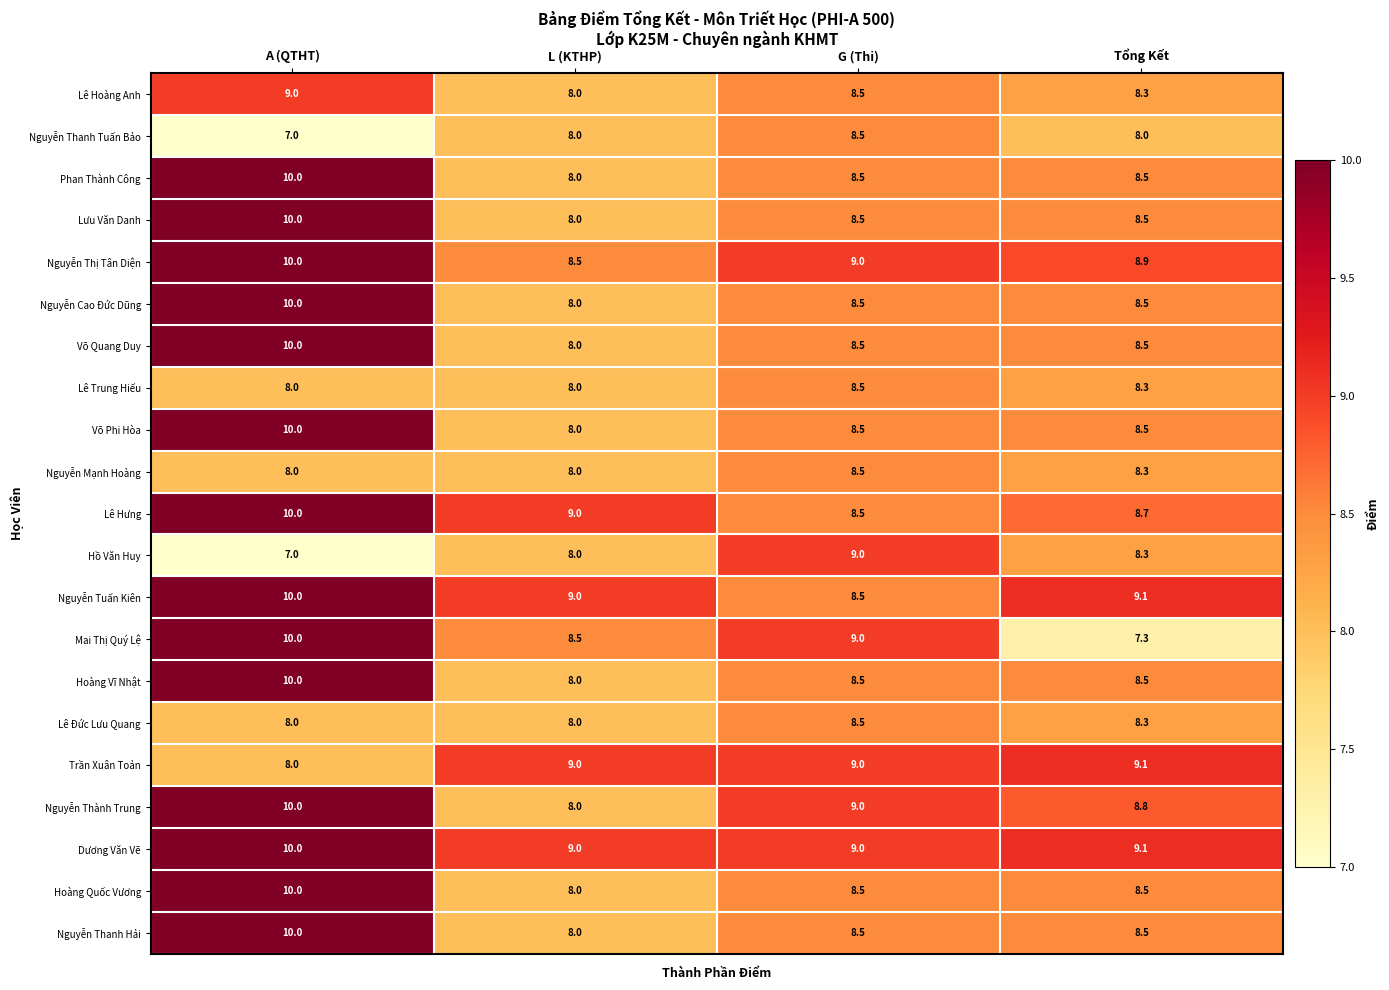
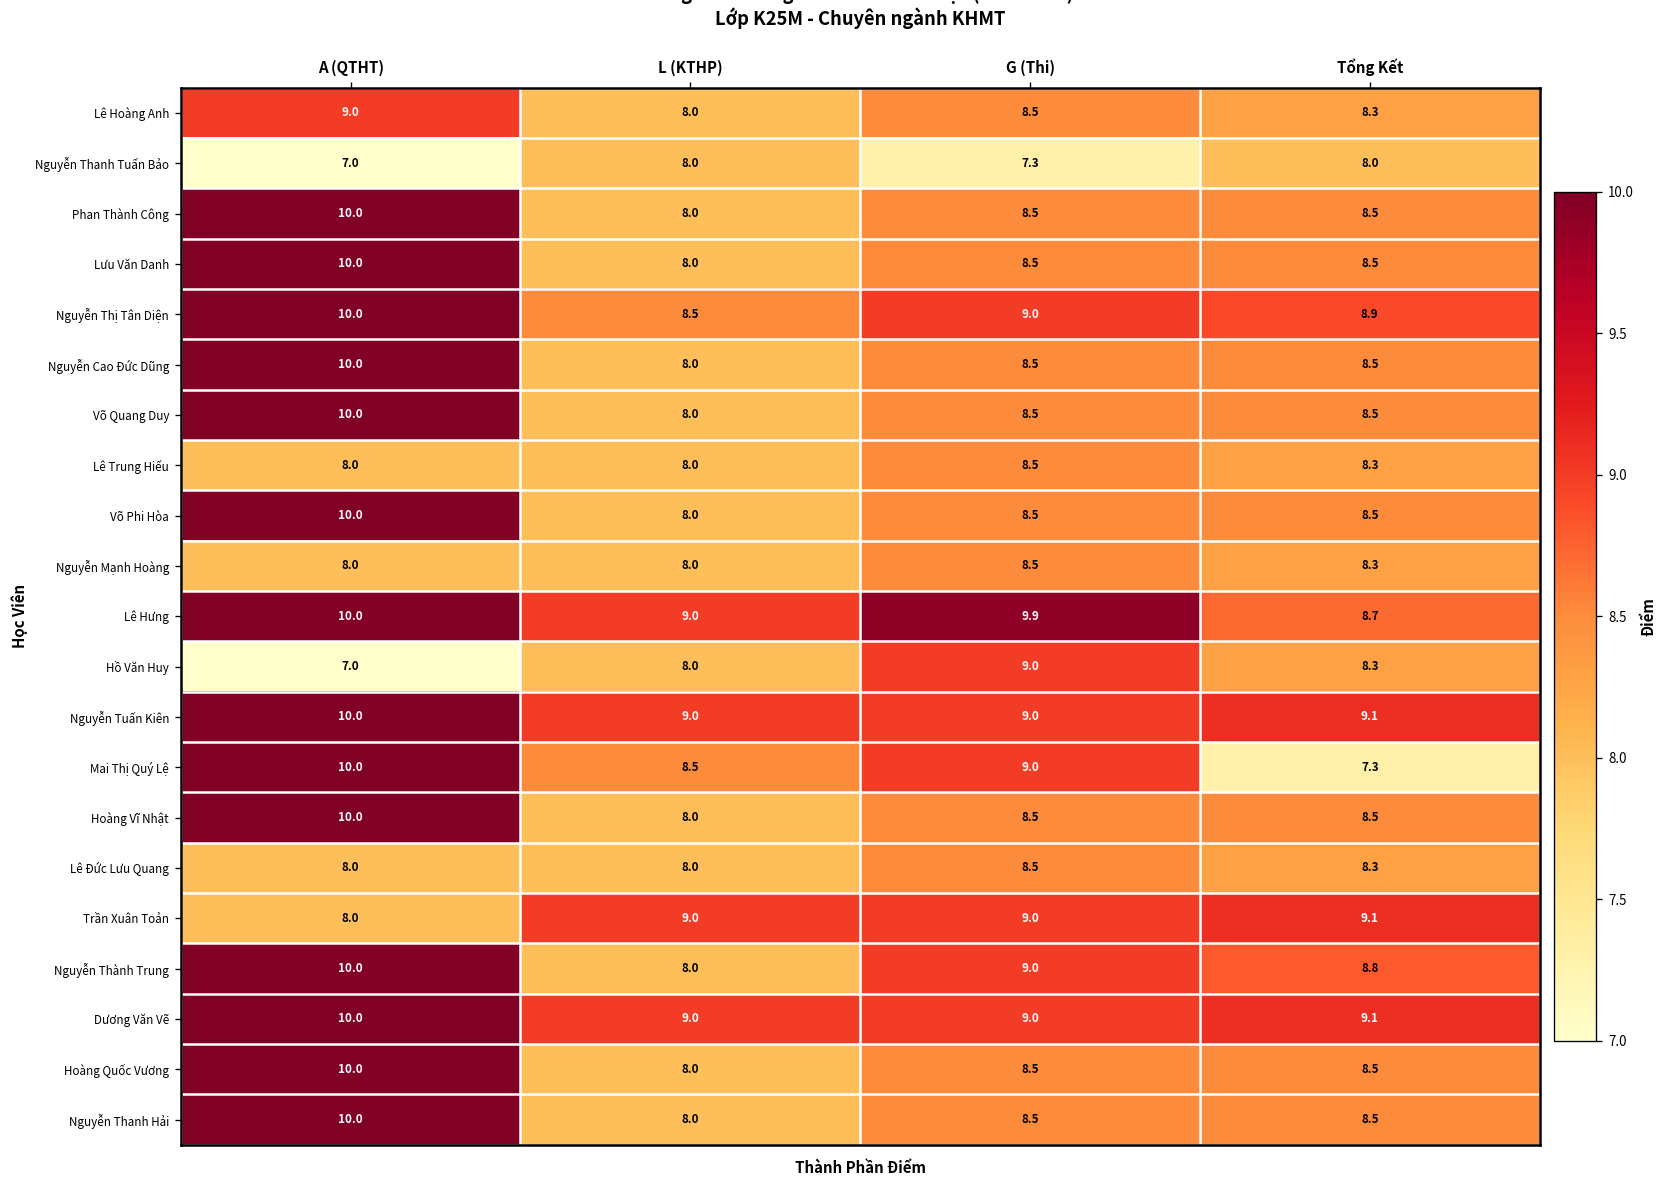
  {
    "Lê Hoàng Anh": {
      "A (QTHT)": 9.0,
      "L (KTHP)": 8.0,
      "G (Thi)": 8.5,
      "Tổng Kết": 8.3
    },
    "Nguyễn Thanh Tuấn Bảo": {
      "A (QTHT)": 7.0,
      "L (KTHP)": 8.0,
-     "G (Thi)": 8.5,
+     "G (Thi)": 7.3,
      "Tổng Kết": 8.0
    },
    "Phan Thành Công": {
      "A (QTHT)": 10.0,
      "L (KTHP)": 8.0,
      "G (Thi)": 8.5,
      "Tổng Kết": 8.5
    },
    "Lưu Văn Danh": {
      "A (QTHT)": 10.0,
      "L (KTHP)": 8.0,
      "G (Thi)": 8.5,
      "Tổng Kết": 8.5
    },
    "Nguyễn Thị Tân Diện": {
      "A (QTHT)": 10.0,
      "L (KTHP)": 8.5,
      "G (Thi)": 9.0,
      "Tổng Kết": 8.9
    },
    "Nguyễn Cao Đức Dũng": {
      "A (QTHT)": 10.0,
      "L (KTHP)": 8.0,
      "G (Thi)": 8.5,
      "Tổng Kết": 8.5
    },
    "Võ Quang Duy": {
      "A (QTHT)": 10.0,
      "L (KTHP)": 8.0,
      "G (Thi)": 8.5,
      "Tổng Kết": 8.5
    },
    "Lê Trung Hiếu": {
      "A (QTHT)": 8.0,
      "L (KTHP)": 8.0,
      "G (Thi)": 8.5,
      "Tổng Kết": 8.3
    },
    "Võ Phi Hòa": {
      "A (QTHT)": 10.0,
      "L (KTHP)": 8.0,
      "G (Thi)": 8.5,
      "Tổng Kết": 8.5
    },
    "Nguyễn Mạnh Hoàng": {
      "A (QTHT)": 8.0,
      "L (KTHP)": 8.0,
      "G (Thi)": 8.5,
      "Tổng Kết": 8.3
    },
    "Lê Hưng": {
      "A (QTHT)": 10.0,
      "L (KTHP)": 9.0,
-     "G (Thi)": 8.5,
+     "G (Thi)": 9.9,
      "Tổng Kết": 8.7
    },
    "Hồ Văn Huy": {
      "A (QTHT)": 7.0,
      "L (KTHP)": 8.0,
      "G (Thi)": 9.0,
      "Tổng Kết": 8.3
    },
    "Nguyễn Tuấn Kiên": {
      "A (QTHT)": 10.0,
      "L (KTHP)": 9.0,
-     "G (Thi)": 8.5,
+     "G (Thi)": 9.0,
      "Tổng Kết": 9.1
    },
    "Mai Thị Quý Lệ": {
      "A (QTHT)": 10.0,
      "L (KTHP)": 8.5,
      "G (Thi)": 9.0,
      "Tổng Kết": 7.3
    },
    "Hoàng Vĩ Nhật": {
      "A (QTHT)": 10.0,
      "L (KTHP)": 8.0,
      "G (Thi)": 8.5,
      "Tổng Kết": 8.5
    },
    "Lê Đức Lưu Quang": {
      "A (QTHT)": 8.0,
      "L (KTHP)": 8.0,
      "G (Thi)": 8.5,
      "Tổng Kết": 8.3
    },
    "Trần Xuân Toản": {
      "A (QTHT)": 8.0,
      "L (KTHP)": 9.0,
      "G (Thi)": 9.0,
      "Tổng Kết": 9.1
    },
    "Nguyễn Thành Trung": {
      "A (QTHT)": 10.0,
      "L (KTHP)": 8.0,
      "G (Thi)": 9.0,
      "Tổng Kết": 8.8
    },
    "Dương Văn Vẽ": {
      "A (QTHT)": 10.0,
      "L (KTHP)": 9.0,
      "G (Thi)": 9.0,
      "Tổng Kết": 9.1
    },
    "Hoàng Quốc Vương": {
      "A (QTHT)": 10.0,
      "L (KTHP)": 8.0,
      "G (Thi)": 8.5,
      "Tổng Kết": 8.5
    },
    "Nguyễn Thanh Hải": {
      "A (QTHT)": 10.0,
      "L (KTHP)": 8.0,
      "G (Thi)": 8.5,
      "Tổng Kết": 8.5
    }
  }
